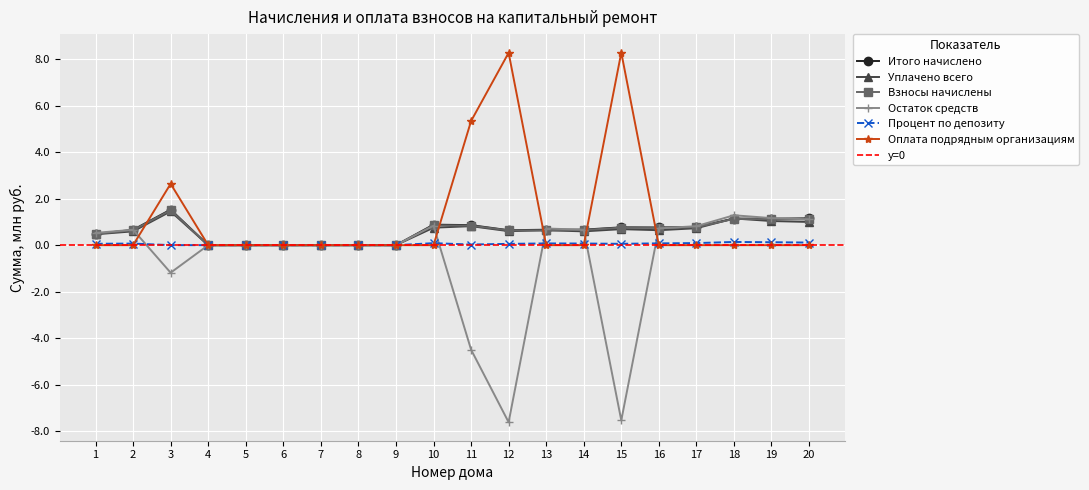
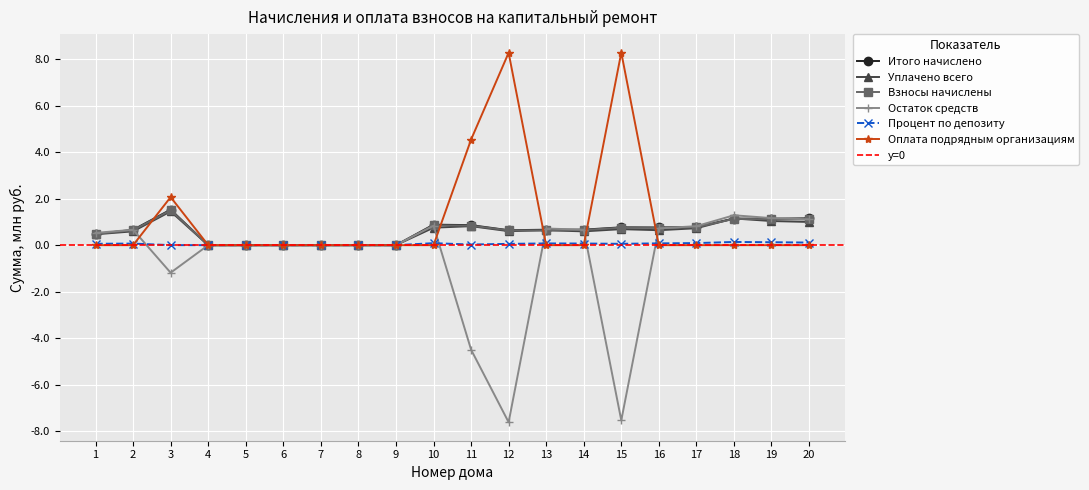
  {
    "Процент по депозиту": {
      "3": 0.0,
      "11": 0.0,
      "12": 0.1,
      "15": 0.1,
      "18": 0.1,
      "19": 0.1,
      "20": 0.1
    },
    "Оплата подрядным организациям": {
-     "3": 2.6,
-     "11": 5.3,
+     "3": 2.1,
+     "11": 4.5,
      "12": 8.3,
      "15": 8.3,
      "18": 0.0,
      "19": 0.0,
      "20": 0.0
    }
  }
